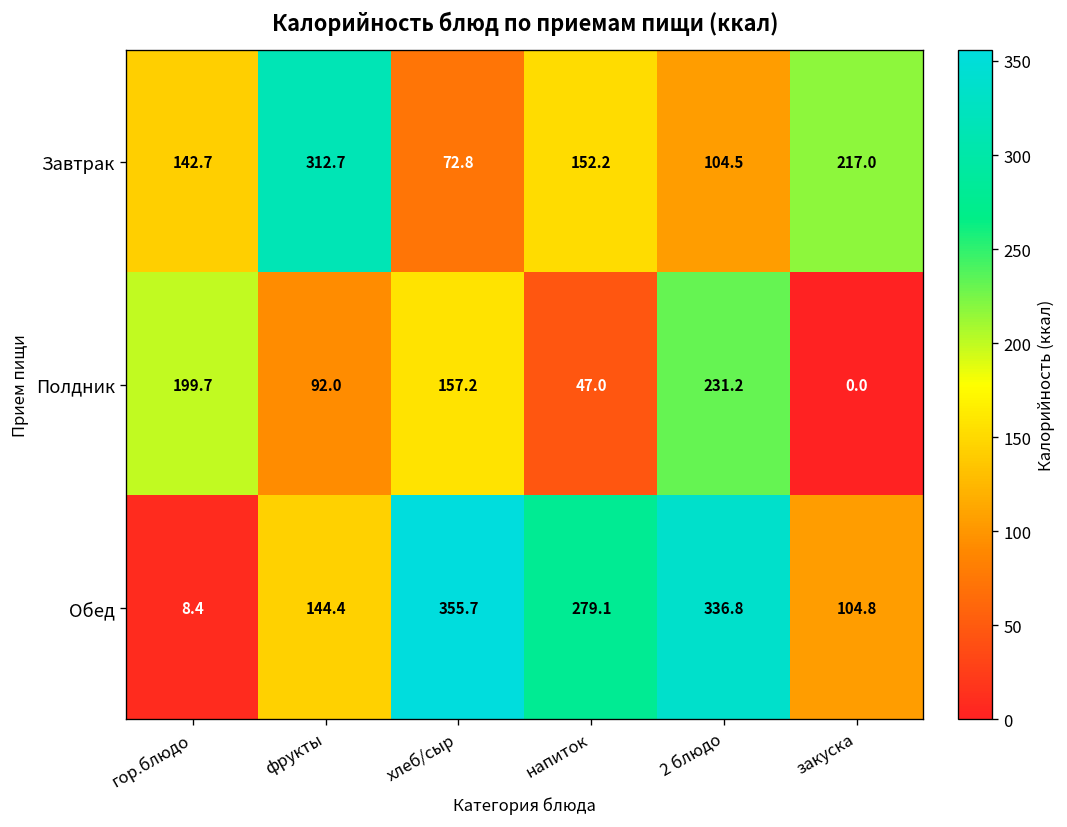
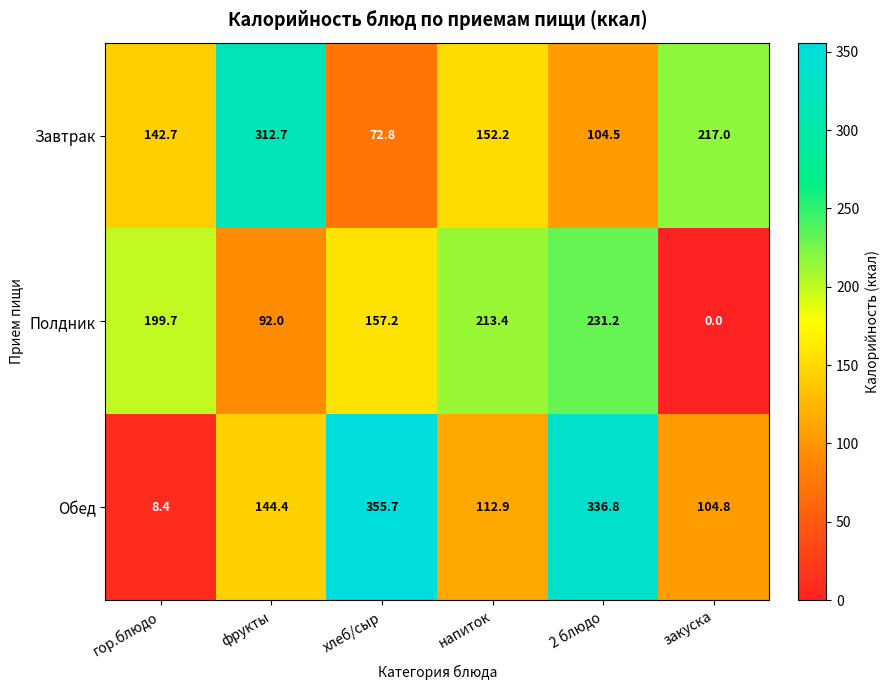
  {
    "Завтрак": {
      "гор.блюдо": 142.7,
      "фрукты": 312.7,
      "хлеб/сыр": 72.8,
      "напиток": 152.2,
      "2 блюдо": 104.5,
      "закуска": 217.0
    },
    "Полдник": {
      "гор.блюдо": 199.7,
      "фрукты": 92.0,
      "хлеб/сыр": 157.2,
-     "напиток": 47.0,
+     "напиток": 213.4,
      "2 блюдо": 231.2,
      "закуска": 0.0
    },
    "Обед": {
      "гор.блюдо": 8.4,
      "фрукты": 144.4,
      "хлеб/сыр": 355.7,
-     "напиток": 279.1,
+     "напиток": 112.9,
      "2 блюдо": 336.8,
      "закуска": 104.8
    }
  }
